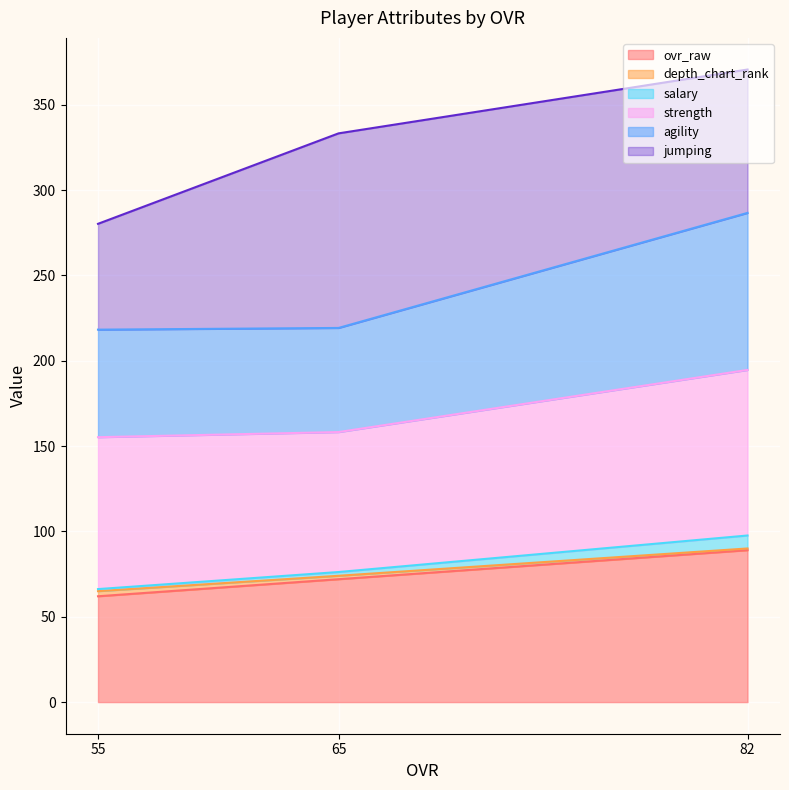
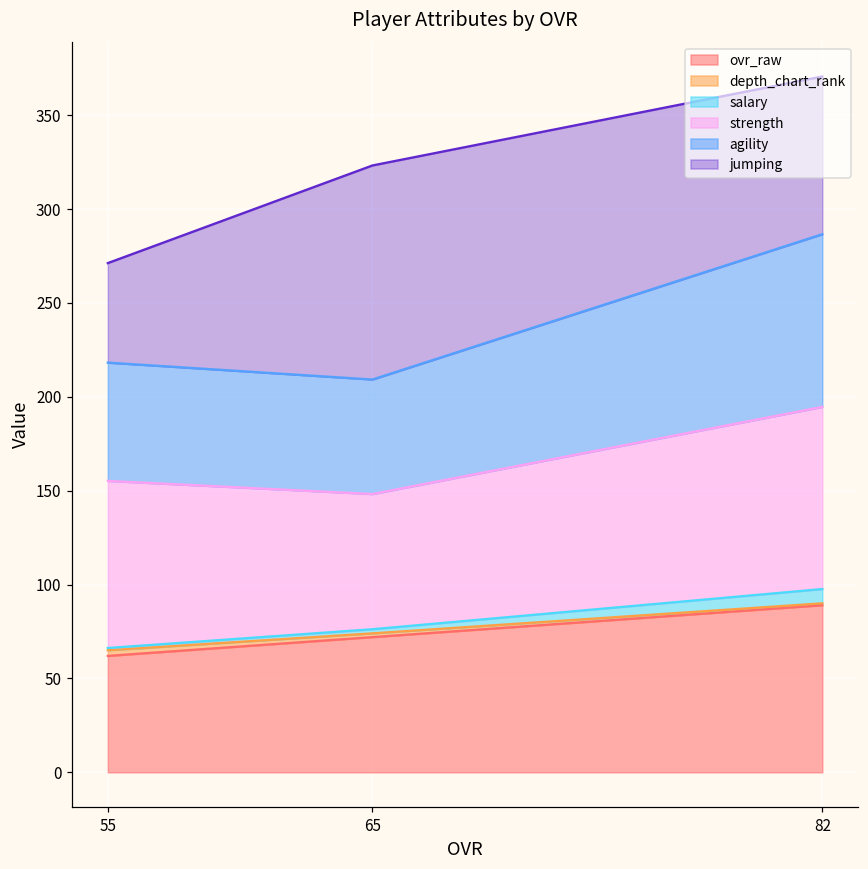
  {
    "strength": {
      "55": 89,
-     "65": 82,
+     "65": 72,
      "82": 97
    },
    "jumping": {
-     "55": 62,
+     "55": 53,
      "65": 114
    }
  }
